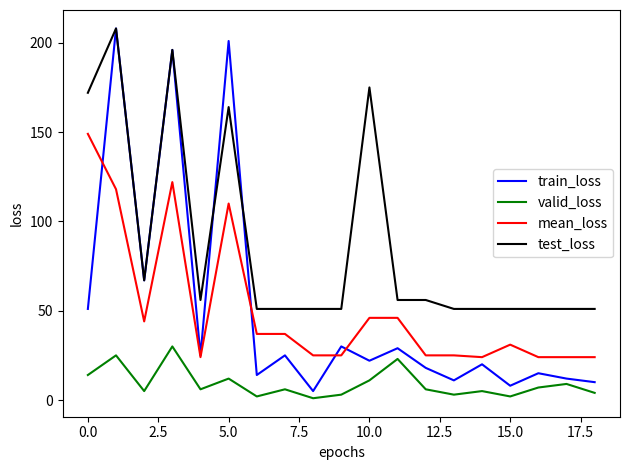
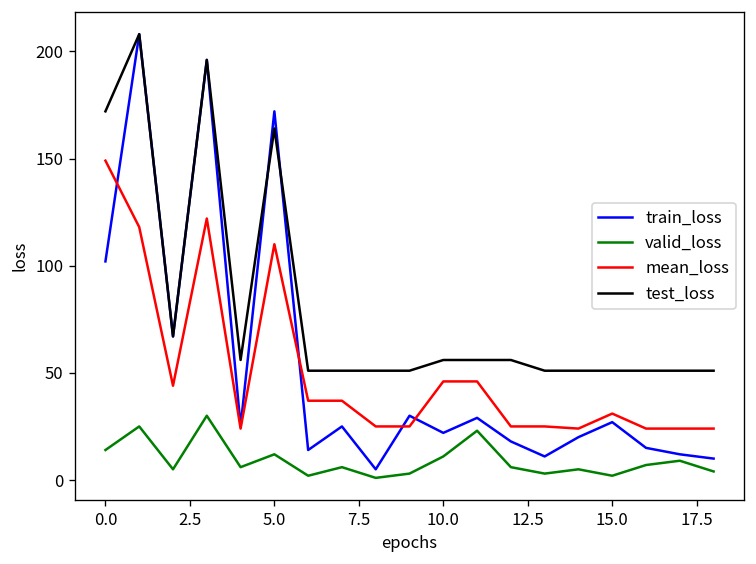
  {
    "train_loss": {
-     "0.0": 51,
-     "5.0": 201,
+     "0.0": 102,
+     "5.0": 172,
      "10.0": 22,
-     "15.0": 8
+     "15.0": 27
    },
    "valid_loss": {
      "0.0": 14,
      "5.0": 12,
      "10.0": 11,
      "15.0": 2
    },
    "mean_loss": {
      "0.0": 149,
      "5.0": 110,
      "10.0": 46,
      "15.0": 31
    },
    "test_loss": {
      "0.0": 172,
      "5.0": 164,
-     "10.0": 175,
+     "10.0": 56,
      "15.0": 51
    }
  }
